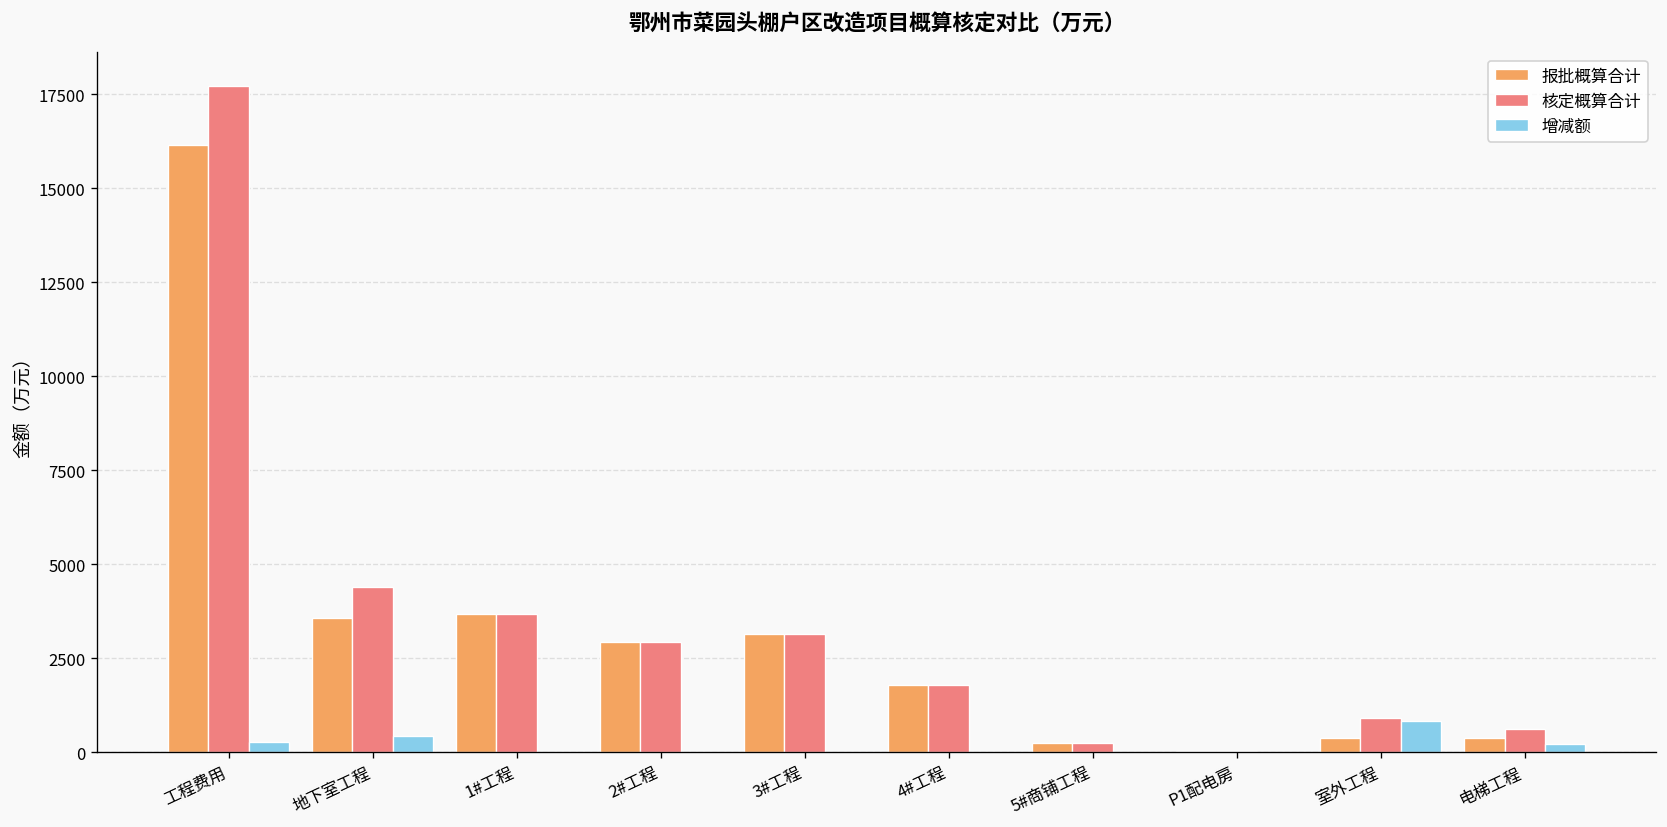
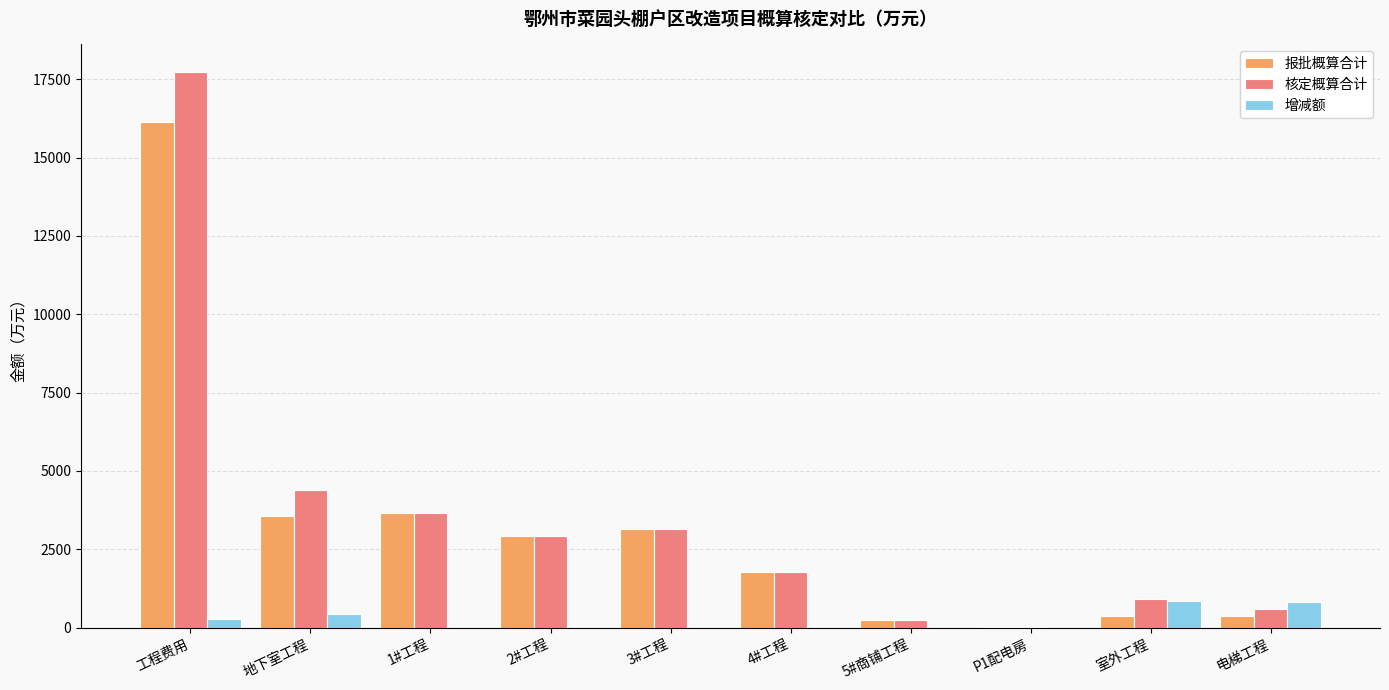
  {
    "增减额": {
      "工程费用": 300,
      "地下室工程": 400,
      "1#工程": 0,
      "2#工程": 0,
      "3#工程": 0,
      "4#工程": 0,
      "5#商铺工程": 0,
      "P1配电房": 0,
      "室外工程": 800,
-     "电梯工程": 200
+     "电梯工程": 800
    }
  }
